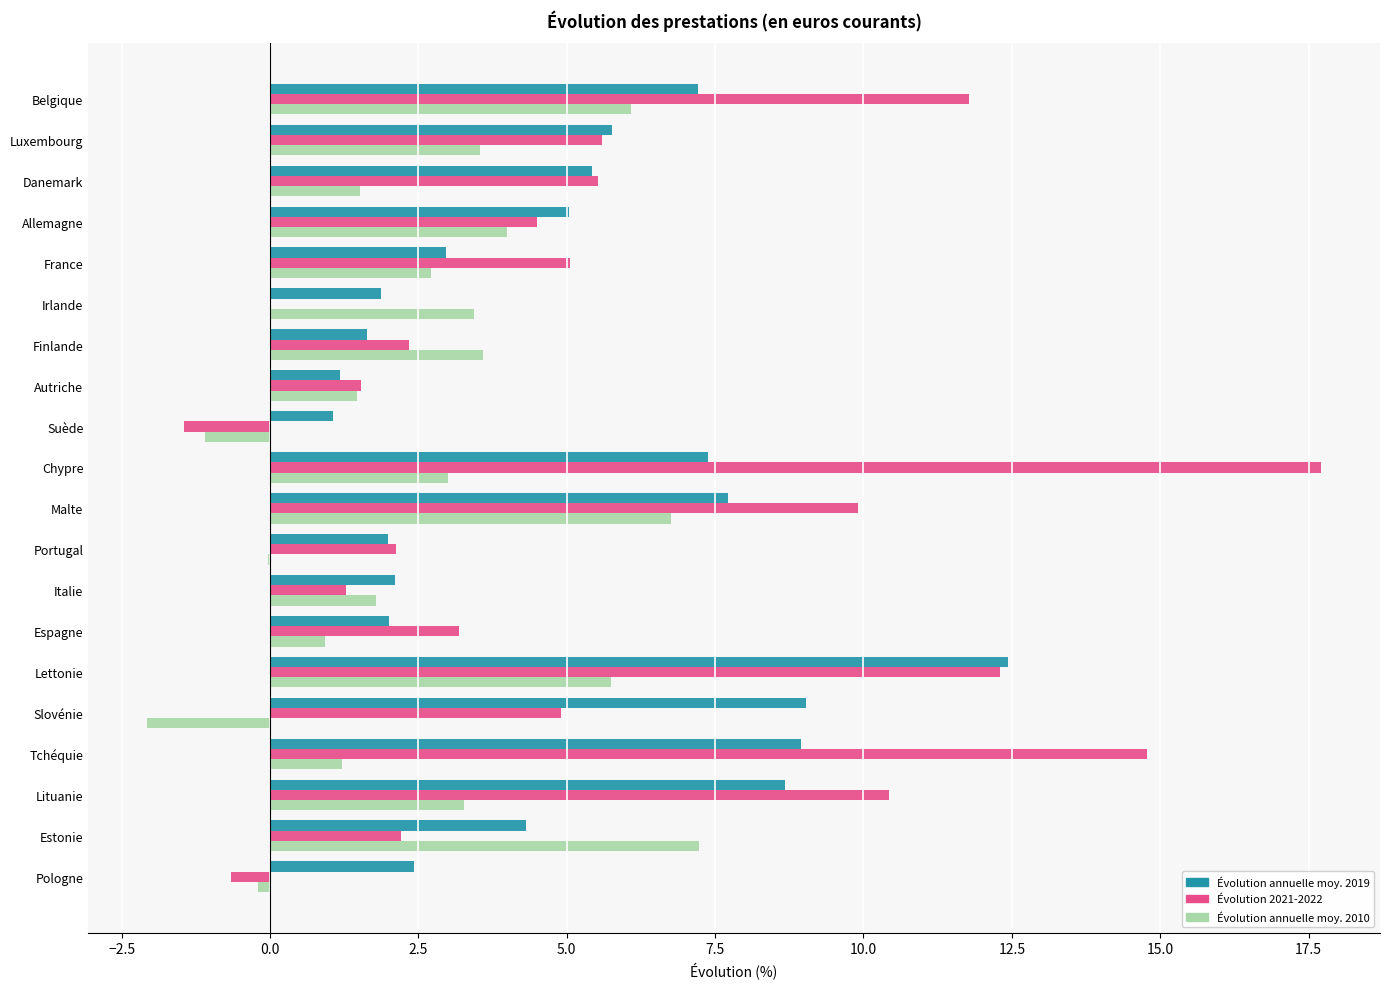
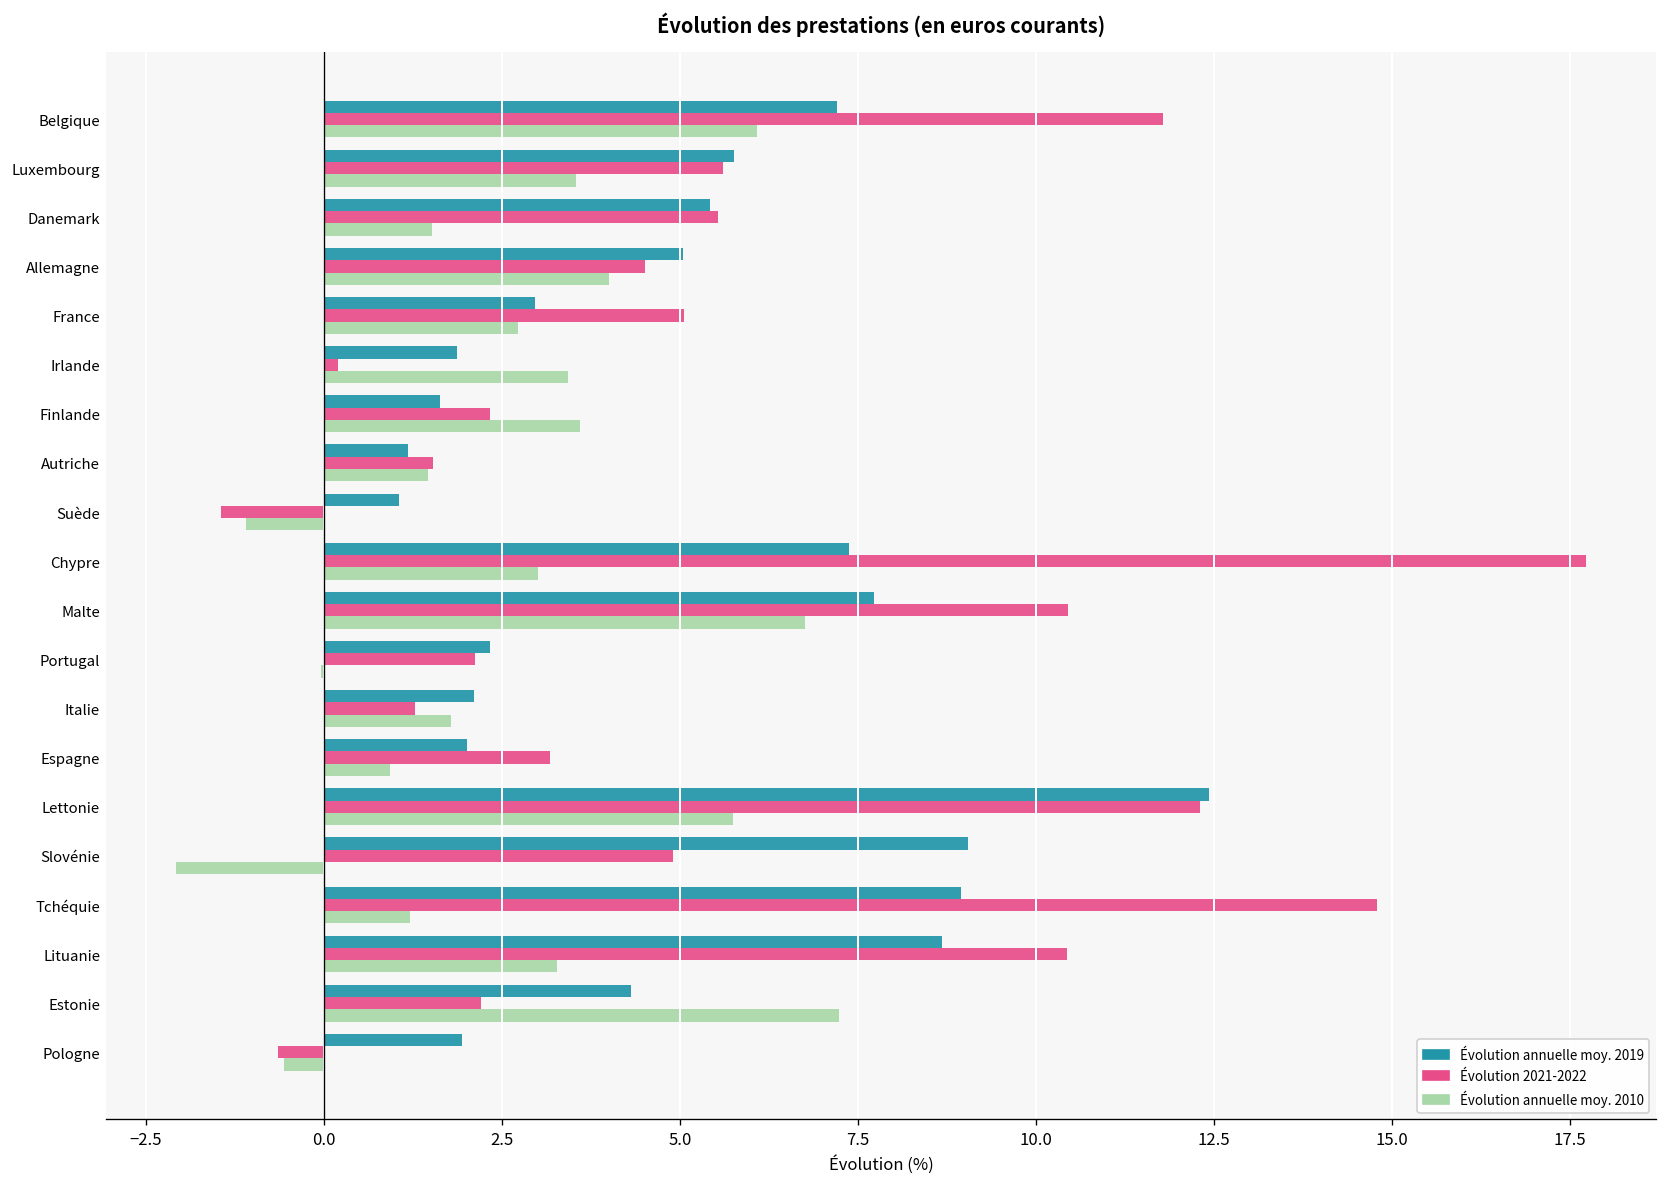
  {
    "Évolution annuelle moy. 2019": {
      "Belgique": 7.2,
      "Luxembourg": 5.8,
      "Danemark": 5.4,
      "Allemagne": 5.0,
      "France": 3.0,
      "Irlande": 1.9,
      "Finlande": 1.6,
      "Autriche": 1.2,
      "Suède": 1.1,
      "Chypre": 7.4,
      "Malte": 7.7,
-     "Portugal": 2.0,
+     "Portugal": 2.3,
      "Italie": 2.1,
      "Espagne": 2.0,
      "Lettonie": 12.4,
      "Slovénie": 9.0,
      "Tchéquie": 8.9,
      "Lituanie": 8.7,
      "Estonie": 4.3,
-     "Pologne": 2.4
+     "Pologne": 1.9
    },
    "Évolution 2021-2022": {
      "Belgique": 11.8,
      "Luxembourg": 5.6,
      "Danemark": 5.5,
      "Allemagne": 4.5,
      "France": 5.1,
-     "Irlande": 0.0,
+     "Irlande": 0.2,
      "Finlande": 2.3,
      "Autriche": 1.5,
      "Suède": -1.4,
      "Chypre": 17.7,
-     "Malte": 9.9,
+     "Malte": 10.4,
      "Portugal": 2.1,
      "Italie": 1.3,
      "Espagne": 3.2,
      "Lettonie": 12.3,
      "Slovénie": 4.9,
      "Tchéquie": 14.8,
      "Lituanie": 10.4,
      "Estonie": 2.2,
      "Pologne": -0.7
    },
    "Évolution annuelle moy. 2010": {
      "Belgique": 6.1,
      "Luxembourg": 3.5,
      "Danemark": 1.5,
      "Allemagne": 4.0,
      "France": 2.7,
      "Irlande": 3.4,
      "Finlande": 3.6,
      "Autriche": 1.5,
      "Suède": -1.1,
      "Chypre": 3.0,
      "Malte": 6.8,
      "Italie": 1.8,
      "Espagne": 0.9,
      "Lettonie": 5.7,
      "Slovénie": -2.1,
      "Tchéquie": 1.2,
      "Lituanie": 3.3,
      "Estonie": 7.2,
-     "Pologne": -0.2
+     "Pologne": -0.6
    }
  }
